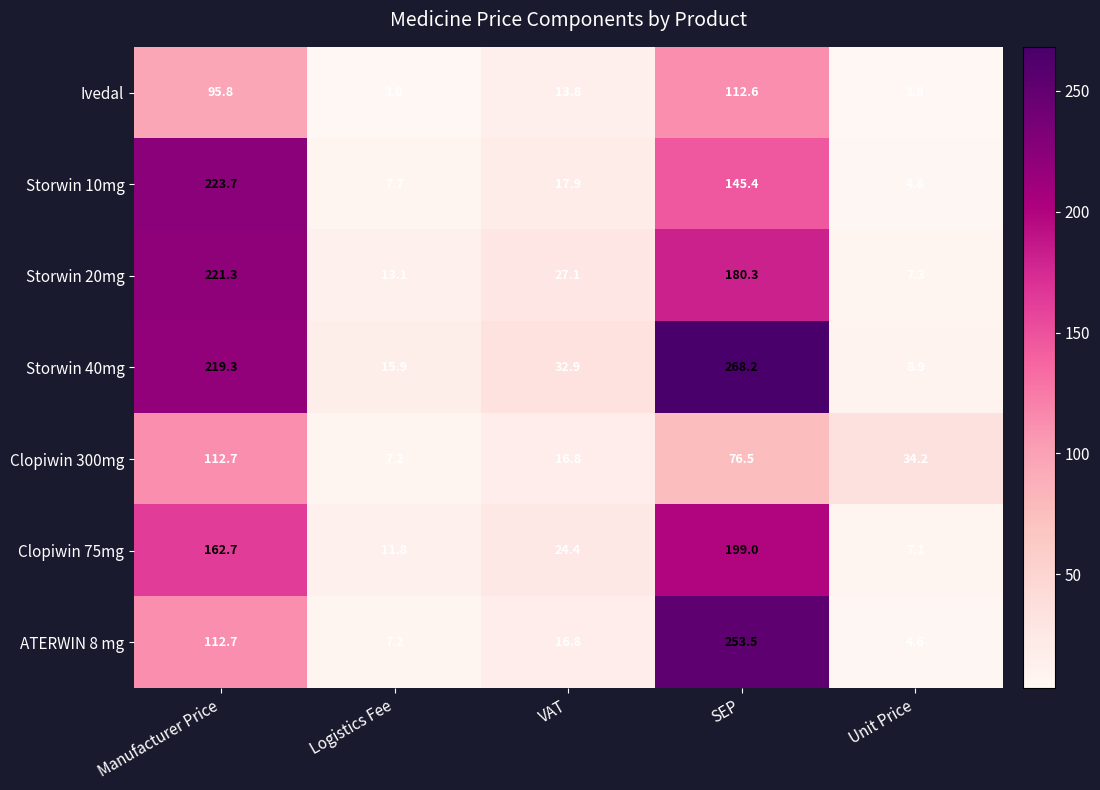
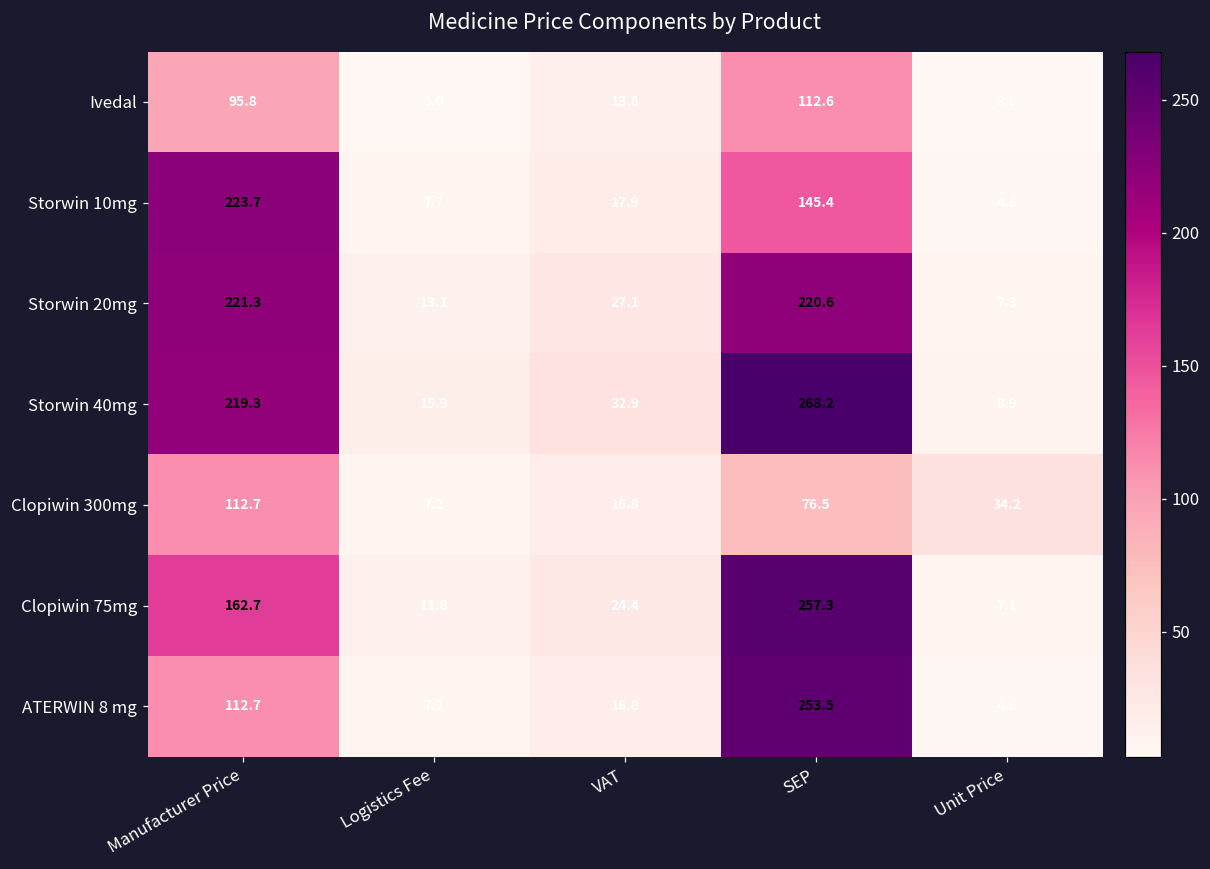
  {
    "Ivedal": {
      "Manufacturer Price": 95.8,
      "SEP": 112.6
    },
    "Storwin 10mg": {
      "Manufacturer Price": 223.7,
      "SEP": 145.4
    },
    "Storwin 20mg": {
      "Manufacturer Price": 221.3,
-     "SEP": 180.3
+     "SEP": 220.6
    },
    "Storwin 40mg": {
      "Manufacturer Price": 219.3,
      "SEP": 268.2
    },
    "Clopiwin 300mg": {
      "Manufacturer Price": 112.7,
      "SEP": 76.5
    },
    "Clopiwin 75mg": {
      "Manufacturer Price": 162.7,
-     "SEP": 199.0
+     "SEP": 257.3
    },
    "ATERWIN 8 mg": {
      "Manufacturer Price": 112.7,
      "SEP": 253.5
    }
  }
